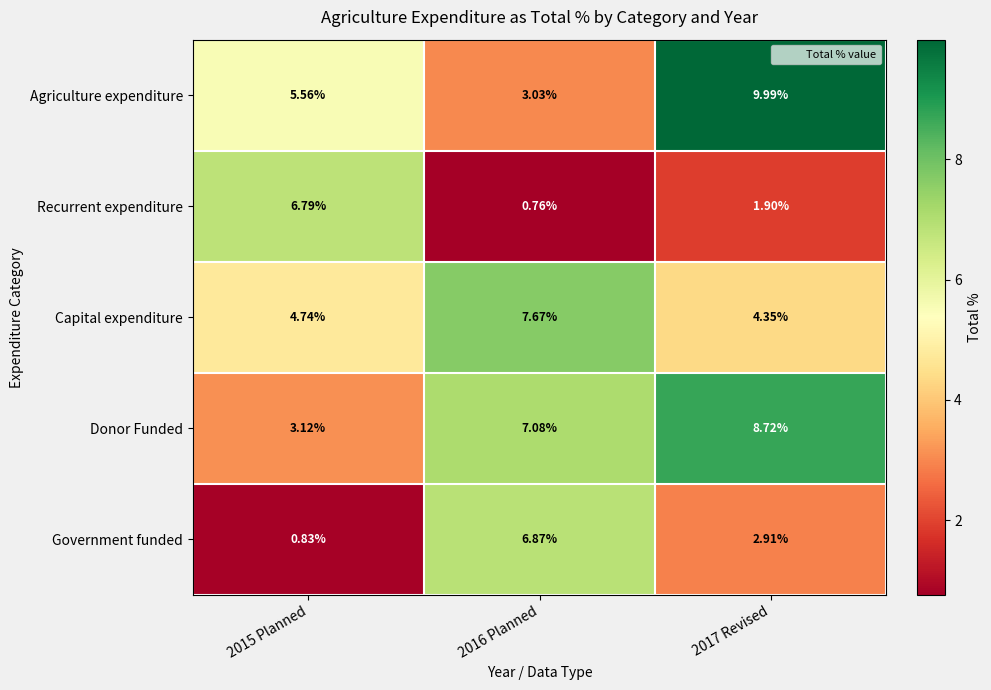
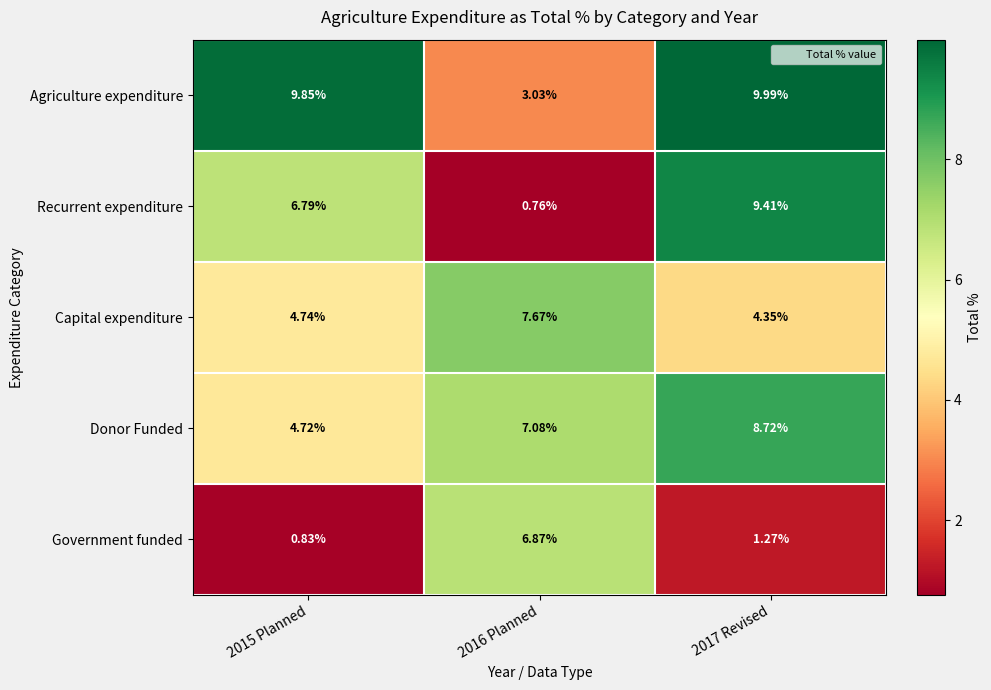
  {
    "Agriculture expenditure": {
-     "2015 Planned": "5.56%",
+     "2015 Planned": "9.85%",
      "2016 Planned": "3.03%",
      "2017 Revised": "9.99%"
    },
    "Recurrent expenditure": {
      "2015 Planned": "6.79%",
      "2016 Planned": "0.76%",
-     "2017 Revised": "1.90%"
+     "2017 Revised": "9.41%"
    },
    "Capital expenditure": {
      "2015 Planned": "4.74%",
      "2016 Planned": "7.67%",
      "2017 Revised": "4.35%"
    },
    "Donor Funded": {
-     "2015 Planned": "3.12%",
+     "2015 Planned": "4.72%",
      "2016 Planned": "7.08%",
      "2017 Revised": "8.72%"
    },
    "Government funded": {
      "2015 Planned": "0.83%",
      "2016 Planned": "6.87%",
-     "2017 Revised": "2.91%"
+     "2017 Revised": "1.27%"
    }
  }
